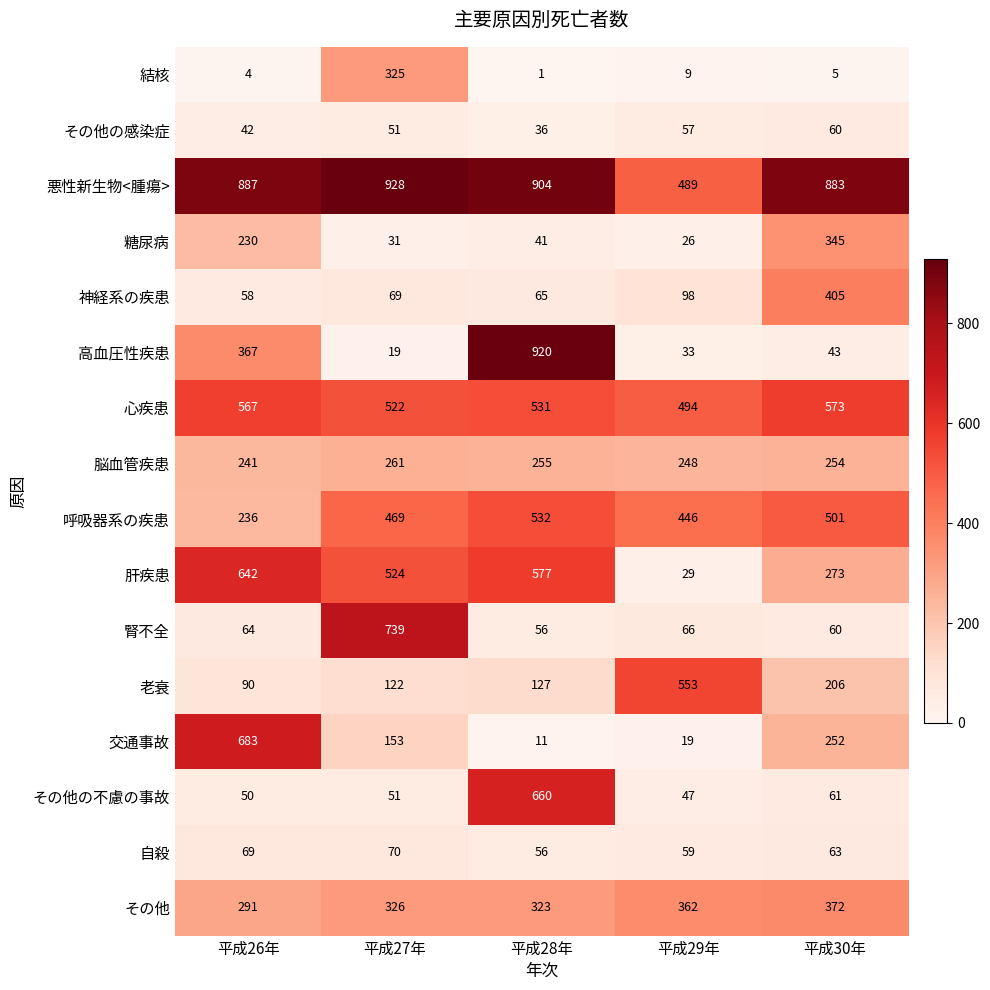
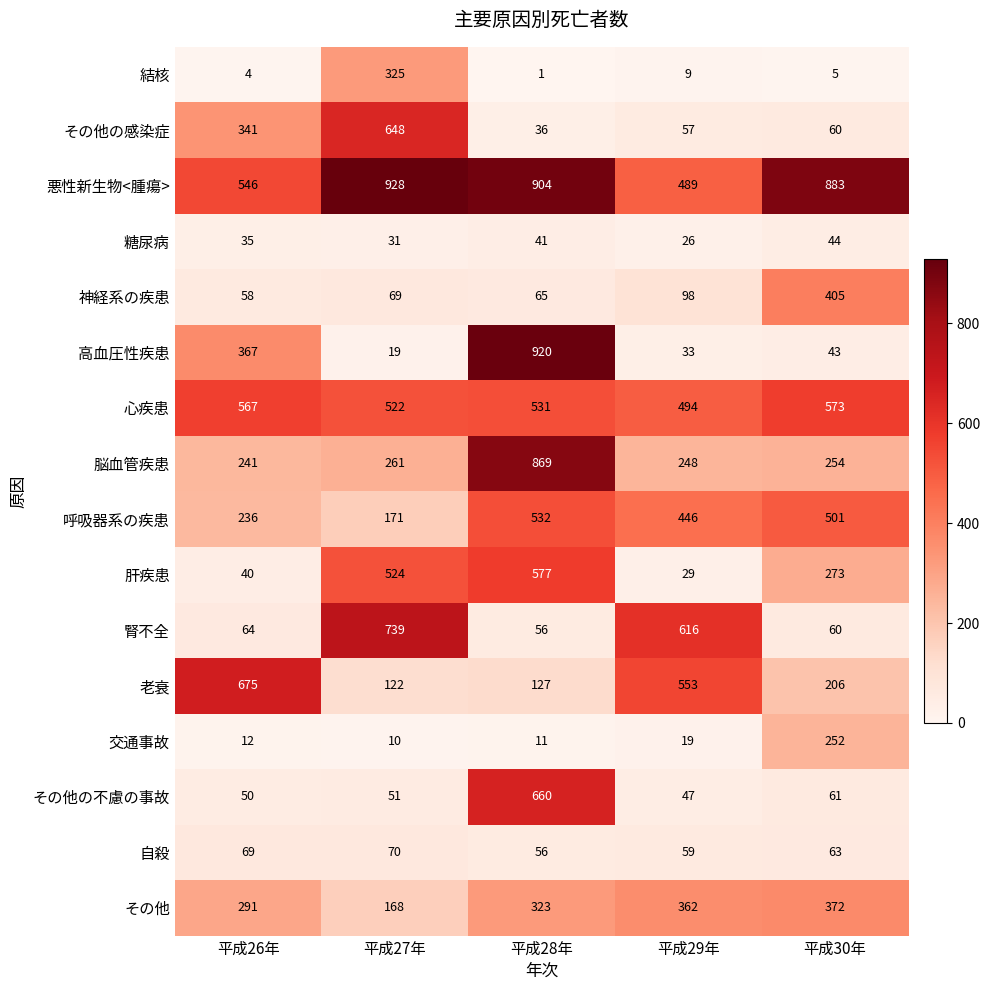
  {
    "結核": {
      "平成26年": 4,
      "平成27年": 325,
      "平成28年": 1,
      "平成29年": 9,
      "平成30年": 5
    },
    "その他の感染症": {
-     "平成26年": 42,
-     "平成27年": 51,
+     "平成26年": 341,
+     "平成27年": 648,
      "平成28年": 36,
      "平成29年": 57,
      "平成30年": 60
    },
    "悪性新生物<腫瘍>": {
-     "平成26年": 887,
+     "平成26年": 546,
      "平成27年": 928,
      "平成28年": 904,
      "平成29年": 489,
      "平成30年": 883
    },
    "糖尿病": {
-     "平成26年": 230,
+     "平成26年": 35,
      "平成27年": 31,
      "平成28年": 41,
      "平成29年": 26,
-     "平成30年": 345
+     "平成30年": 44
    },
    "神経系の疾患": {
      "平成26年": 58,
      "平成27年": 69,
      "平成28年": 65,
      "平成29年": 98,
      "平成30年": 405
    },
    "高血圧性疾患": {
      "平成26年": 367,
      "平成27年": 19,
      "平成28年": 920,
      "平成29年": 33,
      "平成30年": 43
    },
    "心疾患": {
      "平成26年": 567,
      "平成27年": 522,
      "平成28年": 531,
      "平成29年": 494,
      "平成30年": 573
    },
    "脳血管疾患": {
      "平成26年": 241,
      "平成27年": 261,
-     "平成28年": 255,
+     "平成28年": 869,
      "平成29年": 248,
      "平成30年": 254
    },
    "呼吸器系の疾患": {
      "平成26年": 236,
-     "平成27年": 469,
+     "平成27年": 171,
      "平成28年": 532,
      "平成29年": 446,
      "平成30年": 501
    },
    "肝疾患": {
-     "平成26年": 642,
+     "平成26年": 40,
      "平成27年": 524,
      "平成28年": 577,
      "平成29年": 29,
      "平成30年": 273
    },
    "腎不全": {
      "平成26年": 64,
      "平成27年": 739,
      "平成28年": 56,
-     "平成29年": 66,
+     "平成29年": 616,
      "平成30年": 60
    },
    "老衰": {
-     "平成26年": 90,
+     "平成26年": 675,
      "平成27年": 122,
      "平成28年": 127,
      "平成29年": 553,
      "平成30年": 206
    },
    "交通事故": {
-     "平成26年": 683,
-     "平成27年": 153,
+     "平成26年": 12,
+     "平成27年": 10,
      "平成28年": 11,
      "平成29年": 19,
      "平成30年": 252
    },
    "その他の不慮の事故": {
      "平成26年": 50,
      "平成27年": 51,
      "平成28年": 660,
      "平成29年": 47,
      "平成30年": 61
    },
    "自殺": {
      "平成26年": 69,
      "平成27年": 70,
      "平成28年": 56,
      "平成29年": 59,
      "平成30年": 63
    },
    "その他": {
      "平成26年": 291,
-     "平成27年": 326,
+     "平成27年": 168,
      "平成28年": 323,
      "平成29年": 362,
      "平成30年": 372
    }
  }
